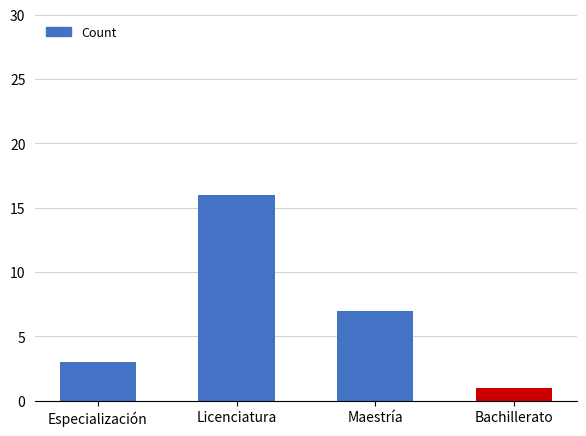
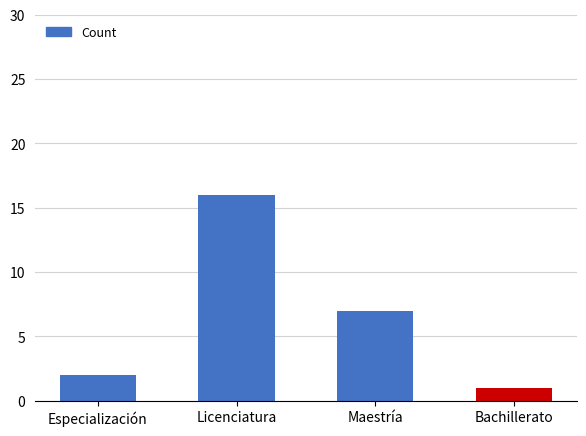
  {
-   "Especialización": 3,
+   "Especialización": 2,
    "Licenciatura": 16,
    "Maestría": 7,
    "Bachillerato": 1
  }
